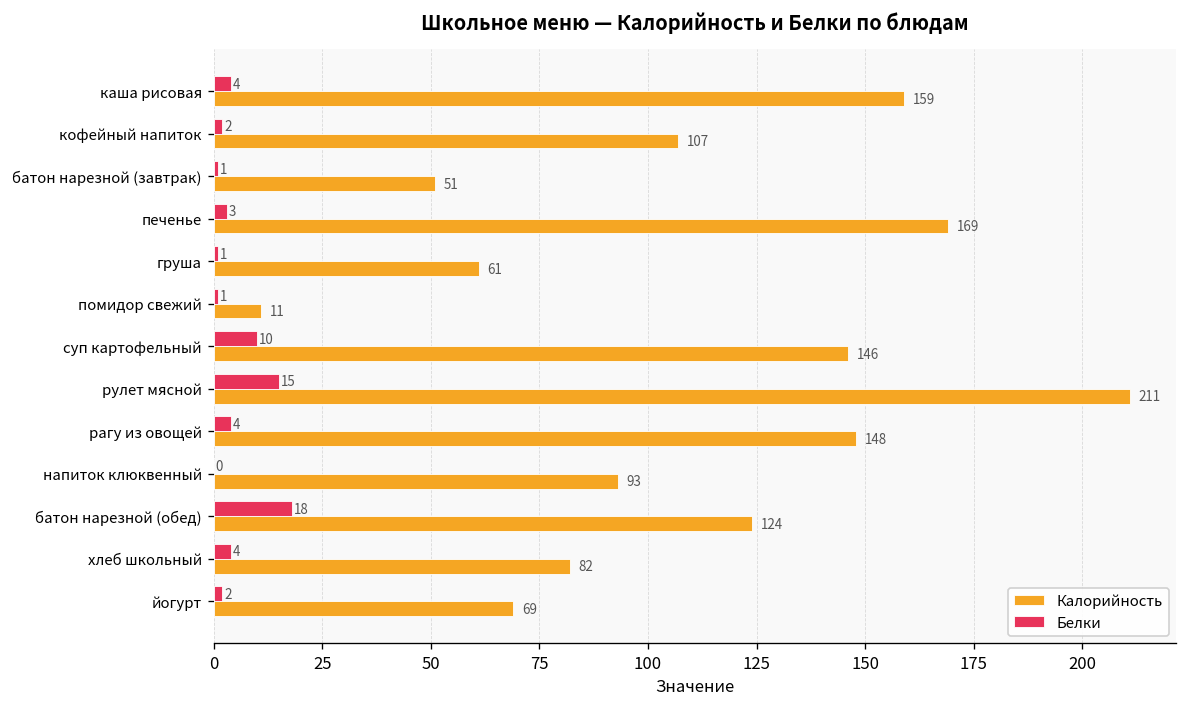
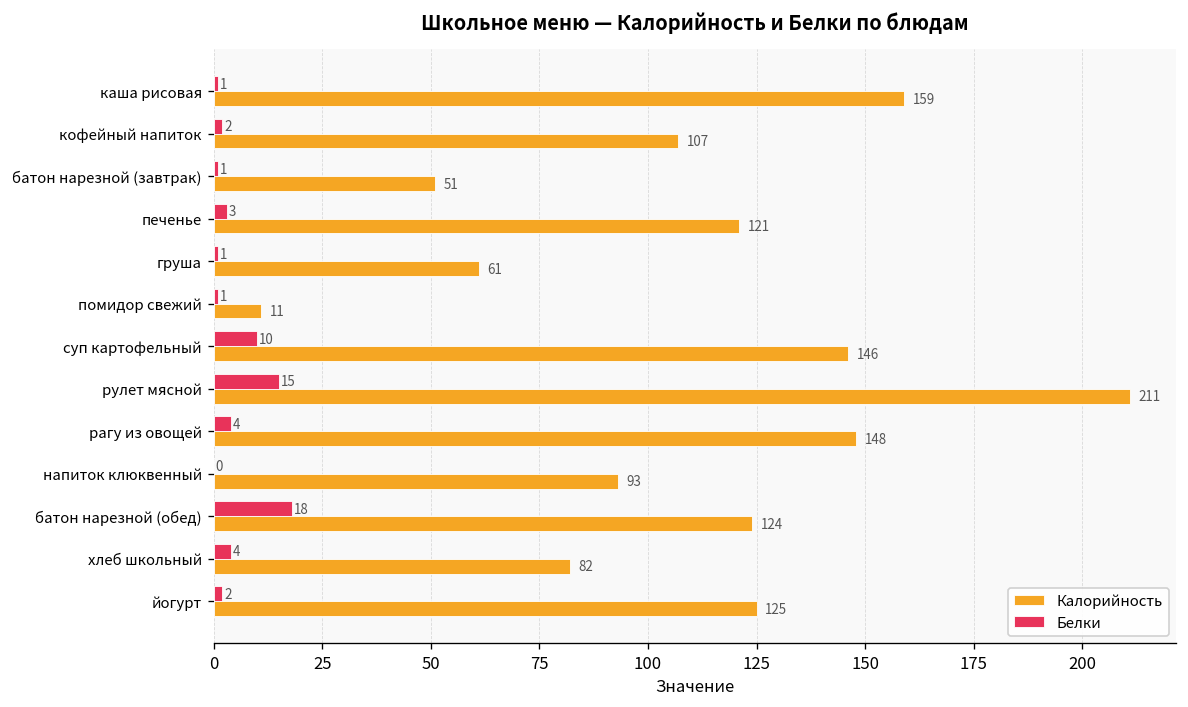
  {
    "Калорийность": {
      "каша рисовая": 159,
      "кофейный напиток": 107,
      "батон нарезной (завтрак)": 51,
-     "печенье": 169,
+     "печенье": 121,
      "груша": 61,
      "помидор свежий": 11,
      "суп картофельный": 146,
      "рулет мясной": 211,
      "рагу из овощей": 148,
      "напиток клюквенный": 93,
      "батон нарезной (обед)": 124,
      "хлеб школьный": 82,
-     "йогурт": 69
+     "йогурт": 125
    },
    "Белки": {
-     "каша рисовая": 4,
+     "каша рисовая": 1,
      "кофейный напиток": 2,
      "батон нарезной (завтрак)": 1,
      "печенье": 3,
      "груша": 1,
      "помидор свежий": 1,
      "суп картофельный": 10,
      "рулет мясной": 15,
      "рагу из овощей": 4,
      "напиток клюквенный": 0,
      "батон нарезной (обед)": 18,
      "хлеб школьный": 4,
      "йогурт": 2
    }
  }
